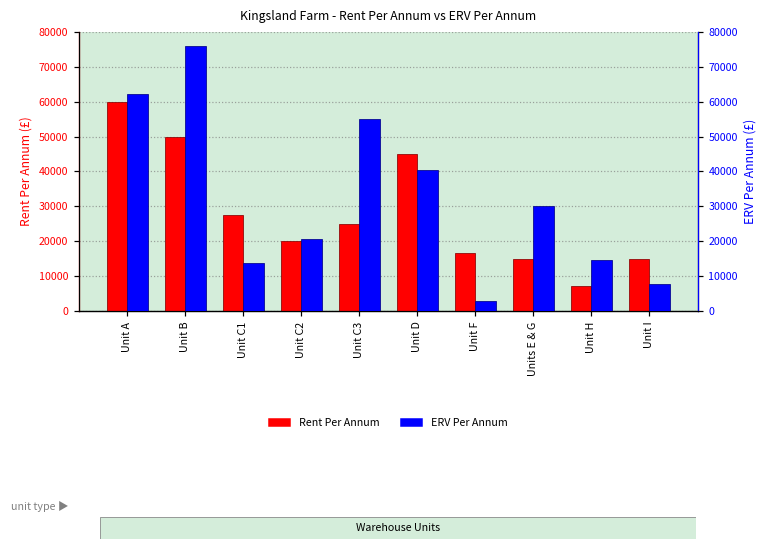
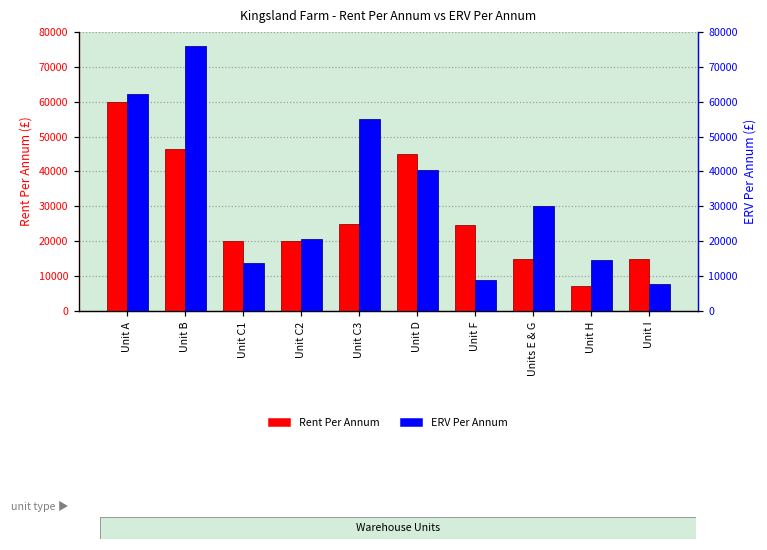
  {
    "Rent Per Annum": {
      "Unit A": 60000,
-     "Unit B": 50000,
-     "Unit C1": 28000,
+     "Unit B": 47000,
+     "Unit C1": 20000,
      "Unit C2": 20000,
      "Unit C3": 25000,
      "Unit D": 45000,
-     "Unit F": 17000,
+     "Unit F": 25000,
      "Units E & G": 15000,
      "Unit H": 7000,
      "Unit I": 15000
    },
    "ERV Per Annum": {
      "Unit A": 62000,
      "Unit B": 76000,
      "Unit C1": 14000,
      "Unit C2": 21000,
      "Unit C3": 55000,
      "Unit D": 41000,
-     "Unit F": 3000,
+     "Unit F": 9000,
      "Units E & G": 30000,
      "Unit H": 15000,
      "Unit I": 8000
    }
  }
